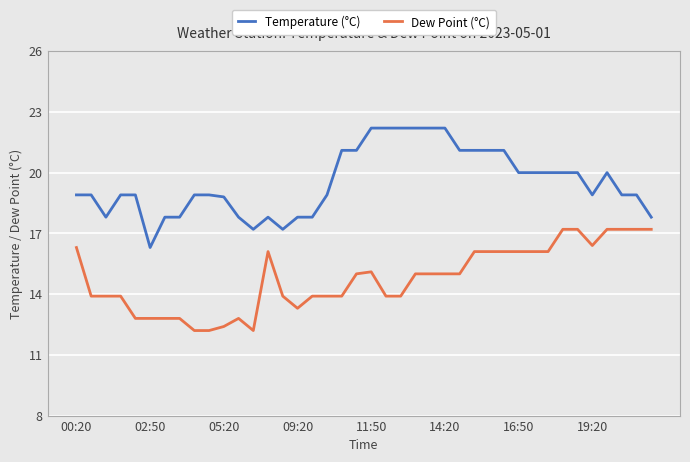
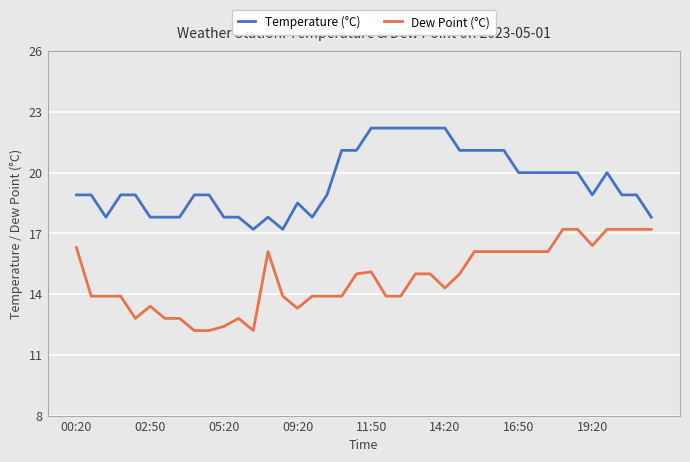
  {
    "Temperature (°C)": {
      "00:20": 18.9,
-     "02:50": 16.3,
-     "05:20": 18.8,
-     "09:20": 17.8,
+     "02:50": 17.8,
+     "05:20": 17.8,
+     "09:20": 18.5,
      "11:50": 22.2,
      "14:20": 22.2,
      "16:50": 20.0,
      "19:20": 18.9
    },
    "Dew Point (°C)": {
      "00:20": 16.3,
-     "02:50": 12.8,
+     "02:50": 13.4,
      "05:20": 12.4,
      "09:20": 13.3,
      "11:50": 15.1,
-     "14:20": 15.0,
+     "14:20": 14.3,
      "16:50": 16.1,
      "19:20": 16.4
    }
  }
